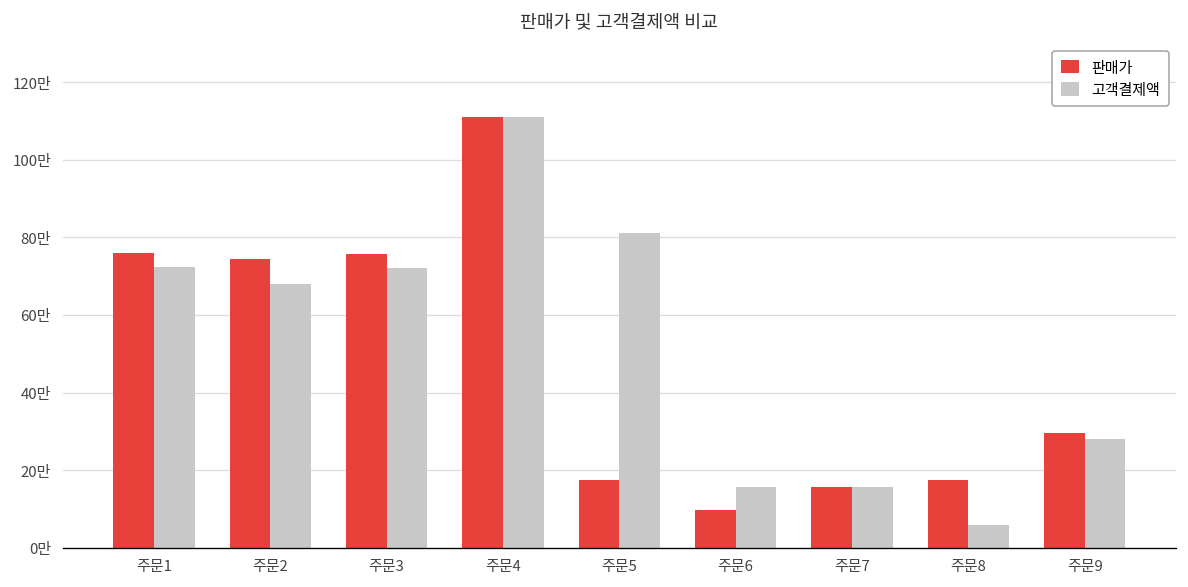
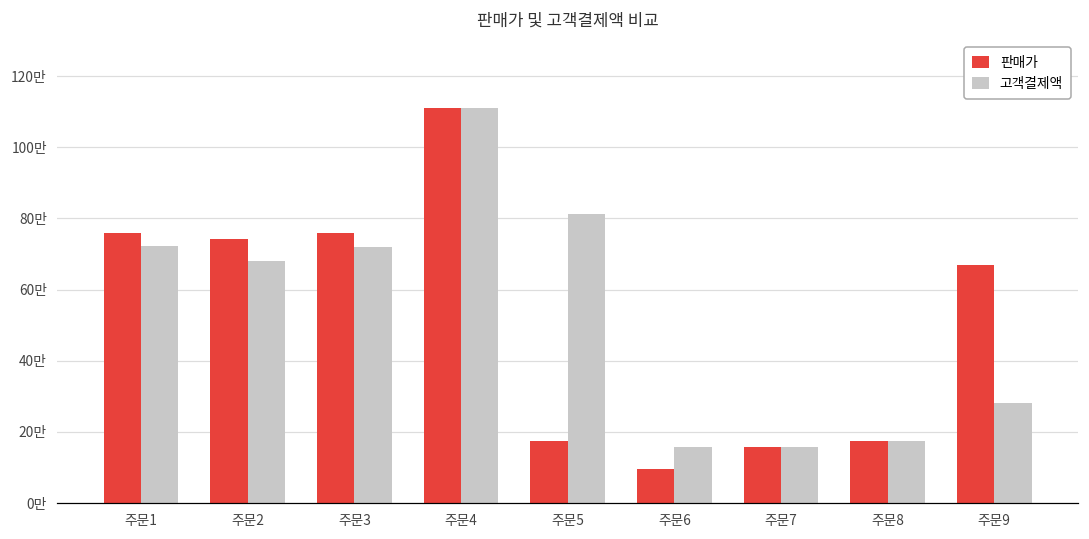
  {
    "판매가": {
      "주문1": "76만",
      "주문2": "74만",
      "주문3": "76만",
      "주문4": "111만",
      "주문5": "17만",
      "주문6": "10만",
      "주문7": "16만",
      "주문8": "17만",
-     "주문9": "30만"
+     "주문9": "67만"
    },
    "고객결제액": {
      "주문1": "72만",
      "주문2": "68만",
      "주문3": "72만",
      "주문4": "111만",
      "주문5": "81만",
      "주문6": "16만",
      "주문7": "16만",
-     "주문8": "6만",
+     "주문8": "17만",
      "주문9": "28만"
    }
  }
